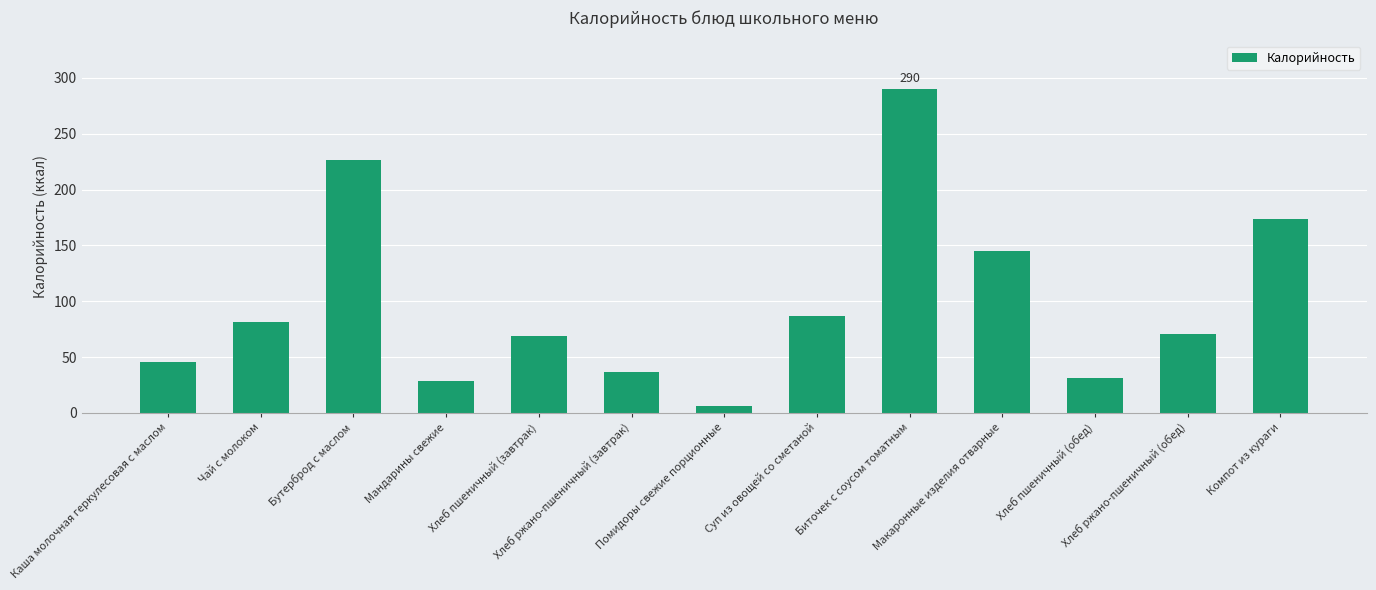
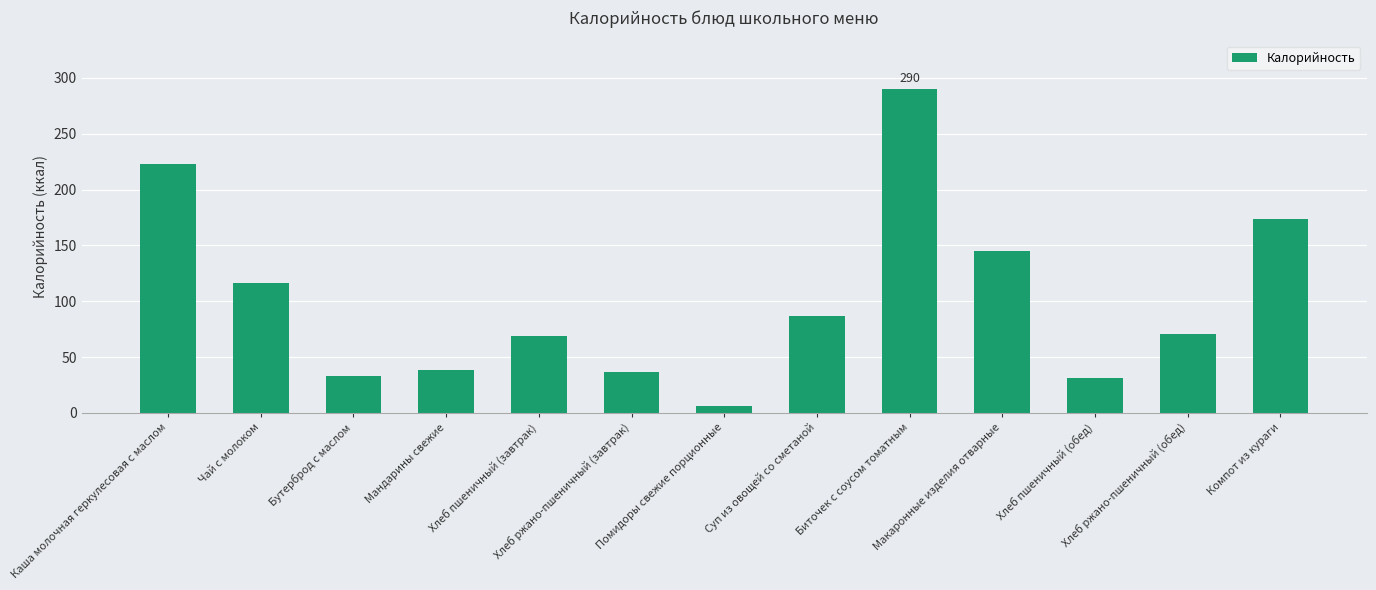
  {
-   "Каша молочная геркулесовая с маслом": 46,
-   "Чай с молоком": 81,
-   "Бутерброд с маслом": 226,
-   "Мандарины свежие": 29,
+   "Каша молочная геркулесовая с маслом": 223,
+   "Чай с молоком": 116,
+   "Бутерброд с маслом": 33,
+   "Мандарины свежие": 38,
    "Хлеб пшеничный (завтрак)": 69,
    "Хлеб ржано-пшеничный (завтрак)": 36,
    "Помидоры свежие порционные": 6,
    "Суп из овощей со сметаной": 87,
    "Макаронные изделия отварные": 145,
    "Хлеб пшеничный (обед)": 32,
    "Хлеб ржано-пшеничный (обед)": 70,
    "Компот из кураги": 174
  }
